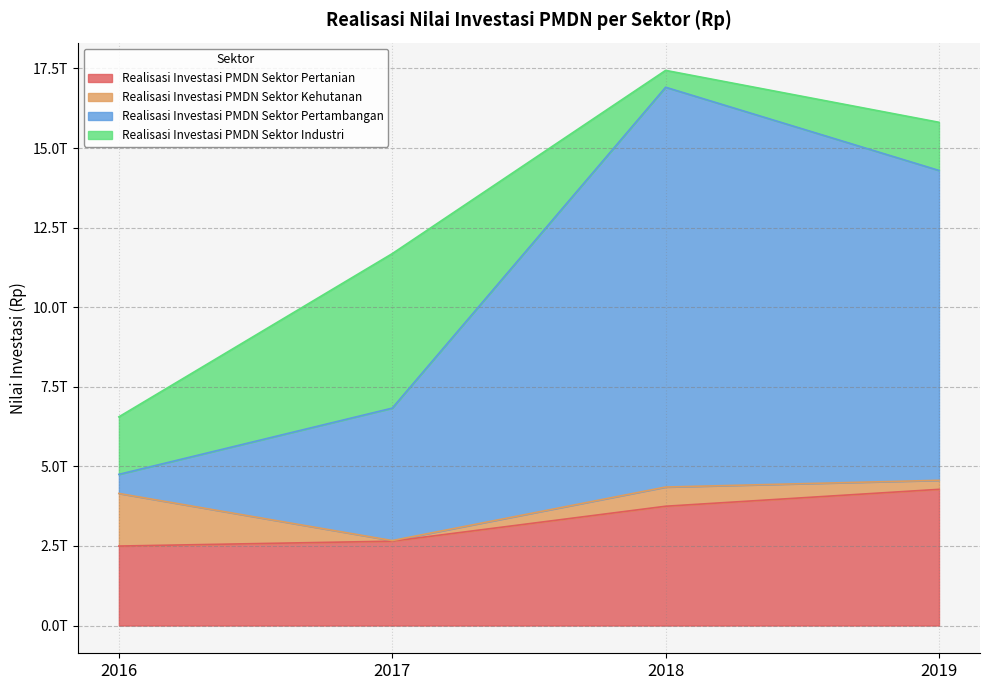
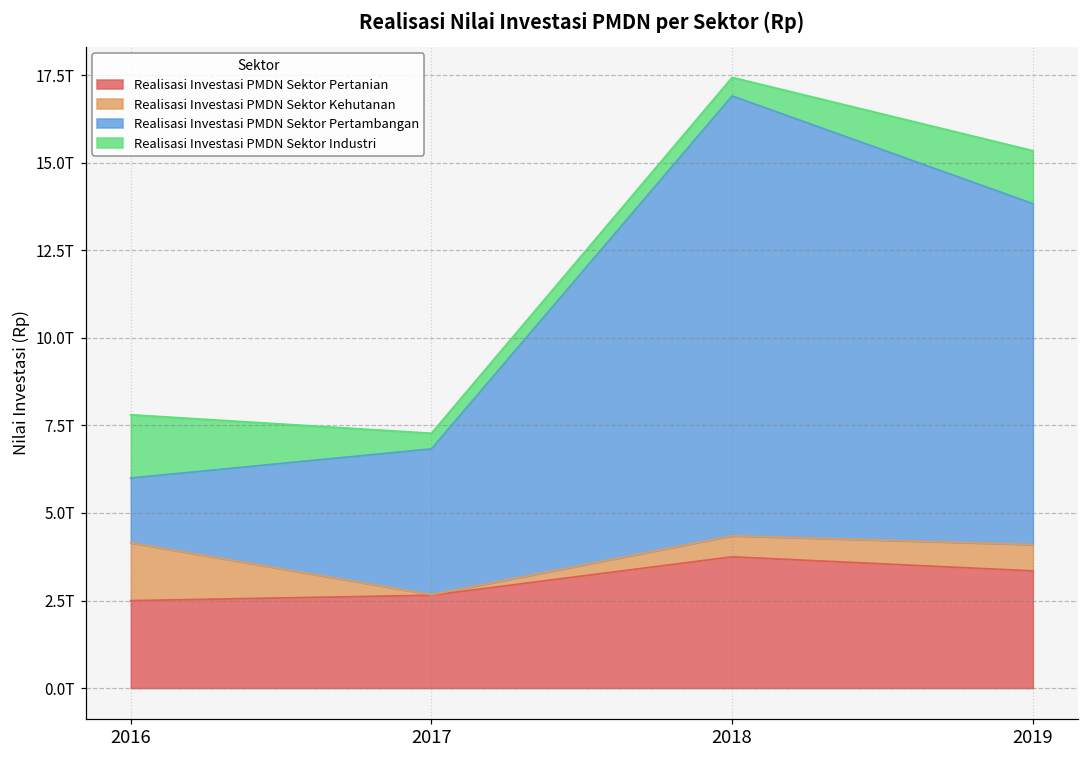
  {
    "Realisasi Investasi PMDN Sektor Pertanian": {
      "2016": "2.5T",
      "2018": "3.7T",
-     "2019": "4.3T"
+     "2019": "3.3T"
    },
    "Realisasi Investasi PMDN Sektor Kehutanan": {
      "2016": "1.7T",
      "2018": "0.6T",
-     "2019": "0.3T"
+     "2019": "0.8T"
    },
    "Realisasi Investasi PMDN Sektor Pertambangan": {
-     "2016": "0.6T",
+     "2016": "1.8T",
      "2017": "4.2T",
      "2018": "12.6T",
      "2019": "9.7T"
    },
    "Realisasi Investasi PMDN Sektor Industri": {
      "2016": "1.8T",
-     "2017": "4.9T",
+     "2017": "0.4T",
      "2018": "0.5T",
      "2019": "1.5T"
    }
  }
